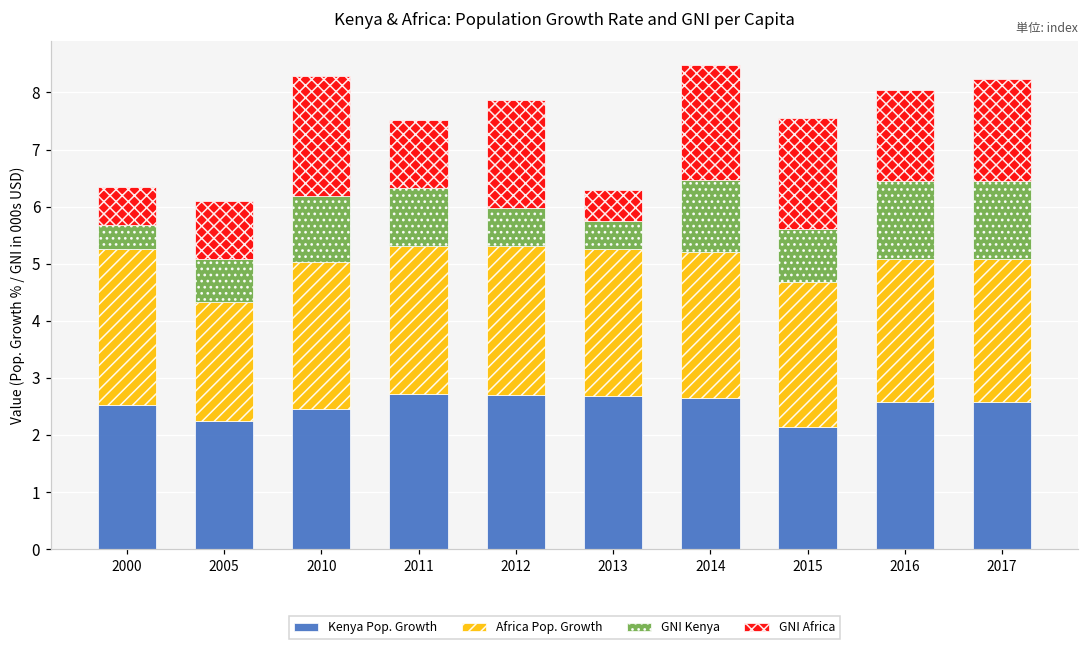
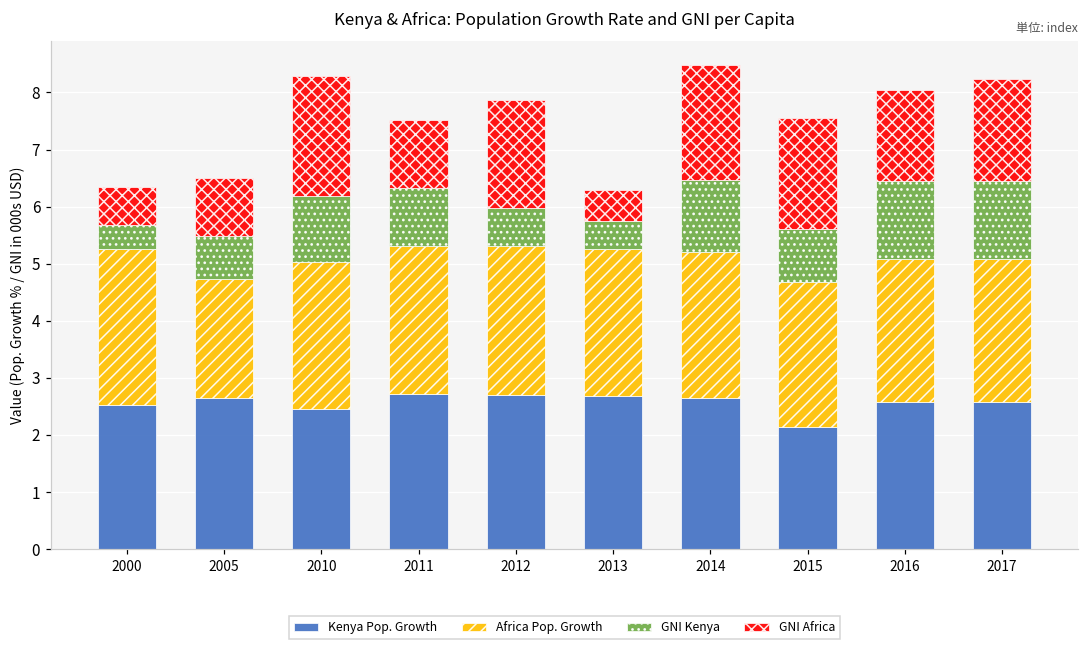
  {
    "Kenya Pop. Growth": {
      "2000": 2.5,
-     "2005": 2.2,
+     "2005": 2.6,
      "2010": 2.4,
      "2011": 2.7,
      "2012": 2.7,
      "2013": 2.7,
      "2014": 2.6,
      "2015": 2.1,
      "2016": 2.6,
      "2017": 2.6
    },
    "Africa Pop. Growth": {
      "2000": 2.7,
      "2005": 2.1,
      "2010": 2.6,
      "2011": 2.6,
      "2012": 2.6,
      "2013": 2.6,
      "2014": 2.6,
      "2015": 2.5,
      "2016": 2.5,
      "2017": 2.5
    },
    "GNI Kenya": {
      "2000": 0.4,
      "2005": 0.8,
      "2010": 1.2,
      "2011": 1.0,
      "2012": 0.7,
      "2013": 0.5,
      "2014": 1.3,
      "2015": 0.9,
      "2016": 1.4,
      "2017": 1.4
    },
    "GNI Africa": {
      "2000": 0.7,
      "2005": 1.0,
      "2010": 2.1,
      "2011": 1.2,
      "2012": 1.9,
      "2013": 0.5,
      "2014": 2.0,
      "2015": 1.9,
      "2016": 1.6,
      "2017": 1.8
    }
  }
